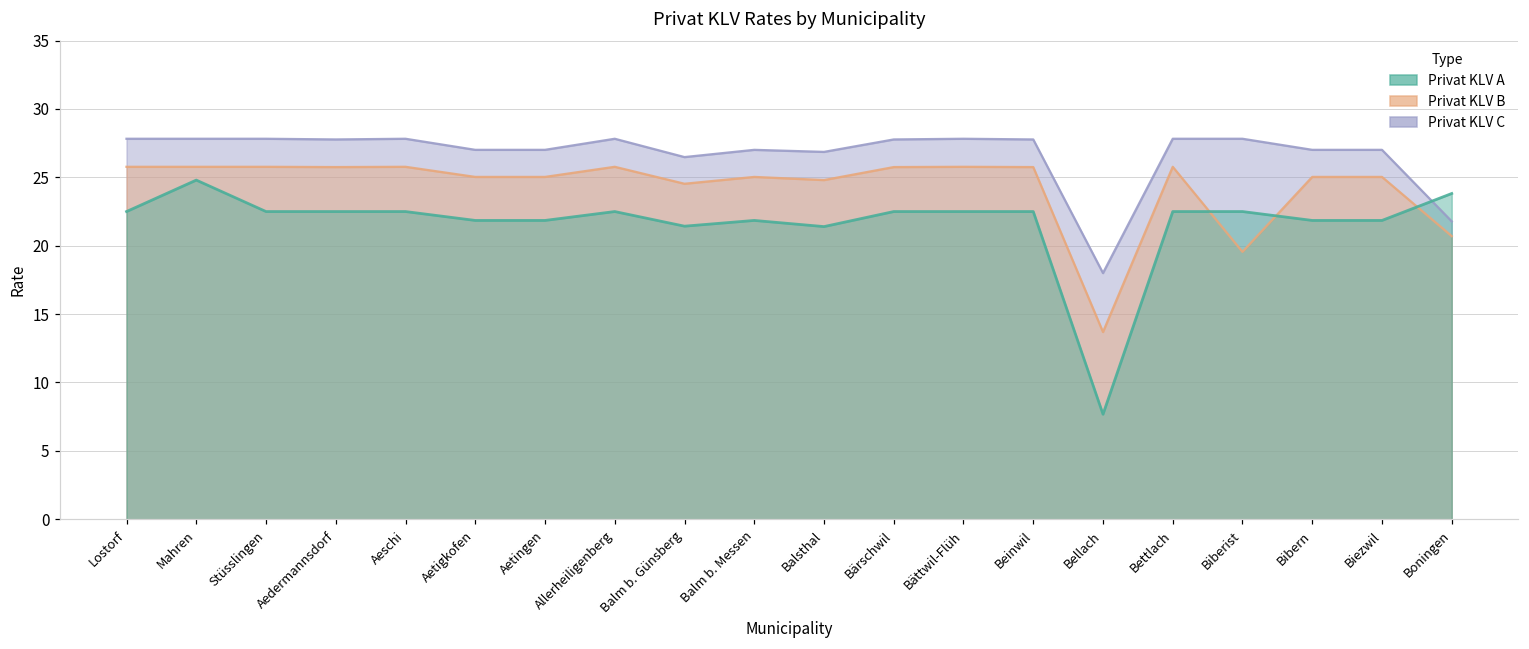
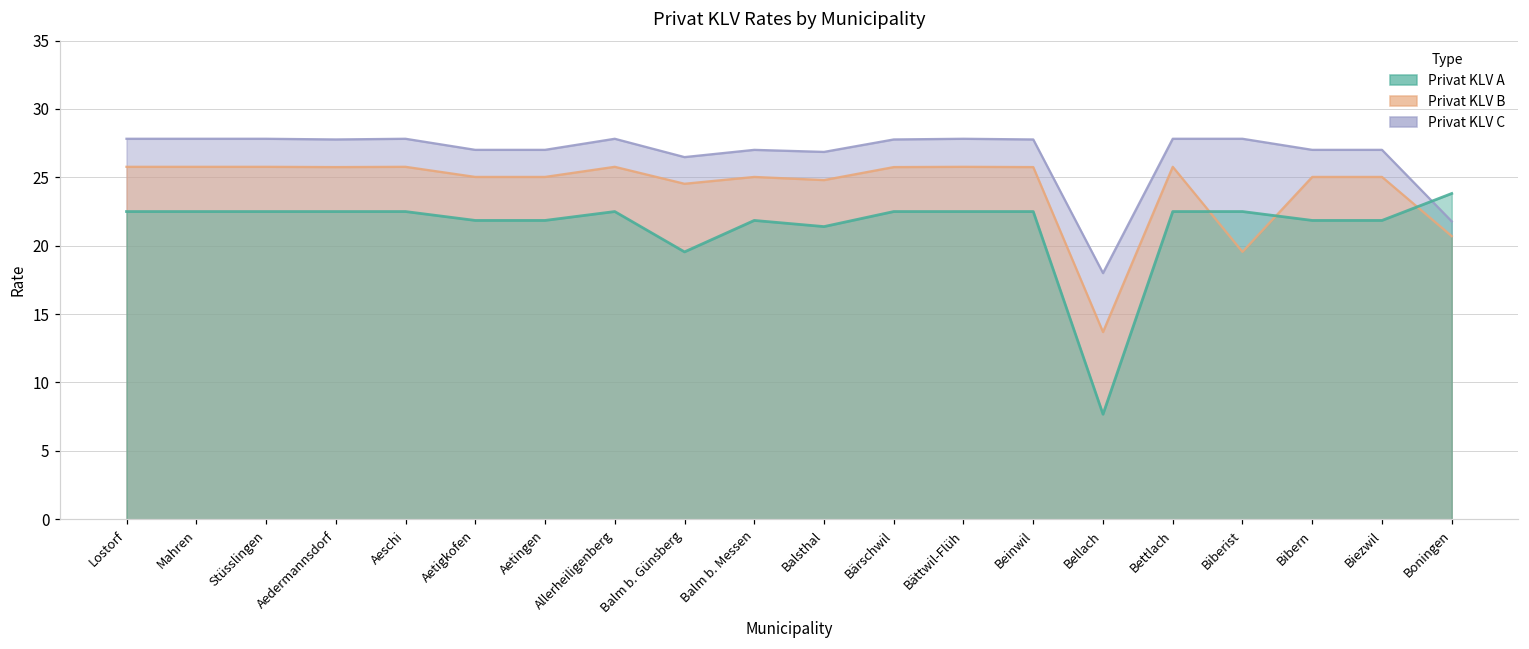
  {
    "Privat KLV C": {
      "Lostorf": 27.8,
      "Mahren": 27.8,
      "Stüsslingen": 27.8,
      "Aedermannsdorf": 27.8,
      "Aeschi": 27.8,
      "Aetigkofen": 27.0,
      "Aetingen": 27.0,
      "Allerheiligenberg": 27.8,
      "Balm b. Günsberg": 26.5,
      "Balm b. Messen": 27.0,
      "Balsthal": 26.9,
      "Bärschwil": 27.8,
      "Bättwil-Flüh": 27.8,
      "Beinwil": 27.8,
      "Bellach": 18.0,
      "Bettlach": 27.8,
      "Biberist": 27.8,
      "Bibern": 27.0,
      "Biezwil": 27.0,
      "Boningen": 21.8
    },
    "Privat KLV B": {
      "Lostorf": 25.8,
      "Mahren": 25.8,
      "Stüsslingen": 25.8,
      "Aedermannsdorf": 25.8,
      "Aeschi": 25.8,
      "Aetigkofen": 25.0,
      "Aetingen": 25.0,
      "Allerheiligenberg": 25.8,
      "Balm b. Günsberg": 24.5,
      "Balm b. Messen": 25.0,
      "Balsthal": 24.8,
      "Bärschwil": 25.8,
      "Bättwil-Flüh": 25.8,
      "Beinwil": 25.8,
      "Bellach": 13.7,
      "Bettlach": 25.8,
      "Biberist": 19.6,
      "Bibern": 25.0,
      "Biezwil": 25.0,
      "Boningen": 20.7
    },
    "Privat KLV A": {
      "Lostorf": 22.5,
-     "Mahren": 24.8,
+     "Mahren": 22.5,
      "Stüsslingen": 22.5,
      "Aedermannsdorf": 22.5,
      "Aeschi": 22.5,
      "Aetigkofen": 21.9,
      "Aetingen": 21.9,
      "Allerheiligenberg": 22.5,
-     "Balm b. Günsberg": 21.4,
+     "Balm b. Günsberg": 19.6,
      "Balm b. Messen": 21.9,
      "Balsthal": 21.4,
      "Bärschwil": 22.5,
      "Bättwil-Flüh": 22.5,
      "Beinwil": 22.5,
      "Bellach": 7.7,
      "Bettlach": 22.5,
      "Biberist": 22.5,
      "Bibern": 21.9,
      "Biezwil": 21.9,
      "Boningen": 23.8
    }
  }
